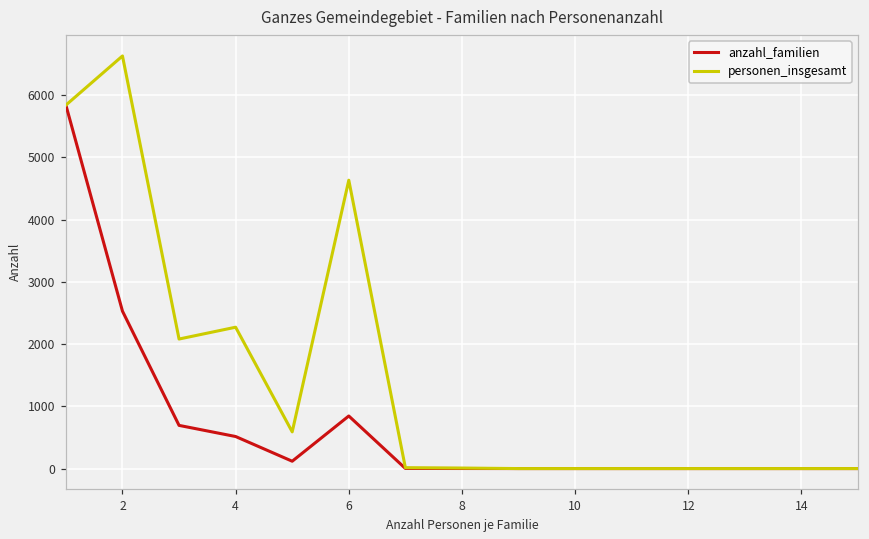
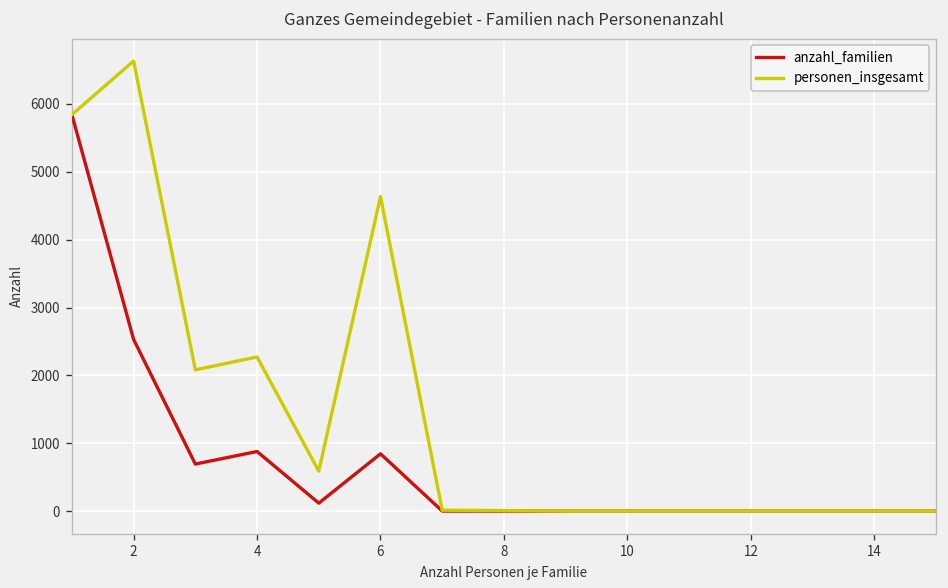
  {
    "anzahl_familien": {
      "2": 2500,
-     "4": 500,
+     "4": 900,
      "6": 800
    },
    "personen_insgesamt": {
      "2": 6600,
      "4": 2300,
      "6": 4600
    }
  }
